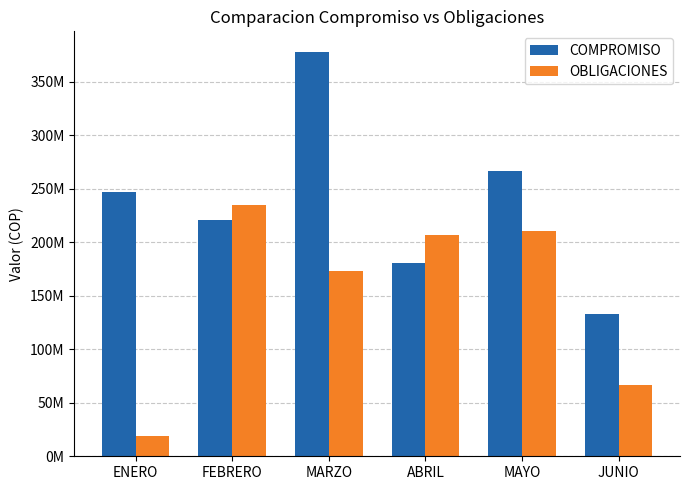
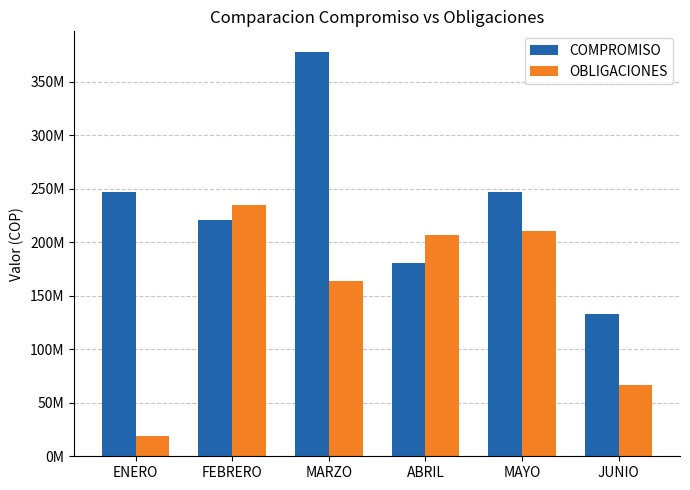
  {
    "COMPROMISO": {
      "ENERO": 247000000,
      "FEBRERO": 221000000,
      "MARZO": 378000000,
      "ABRIL": 180000000,
-     "MAYO": 267000000,
+     "MAYO": 247000000,
      "JUNIO": 133000000
    },
    "OBLIGACIONES": {
      "ENERO": 19000000,
      "FEBRERO": 235000000,
-     "MARZO": 173000000,
+     "MARZO": 164000000,
      "ABRIL": 207000000,
      "MAYO": 211000000,
      "JUNIO": 66000000
    }
  }
